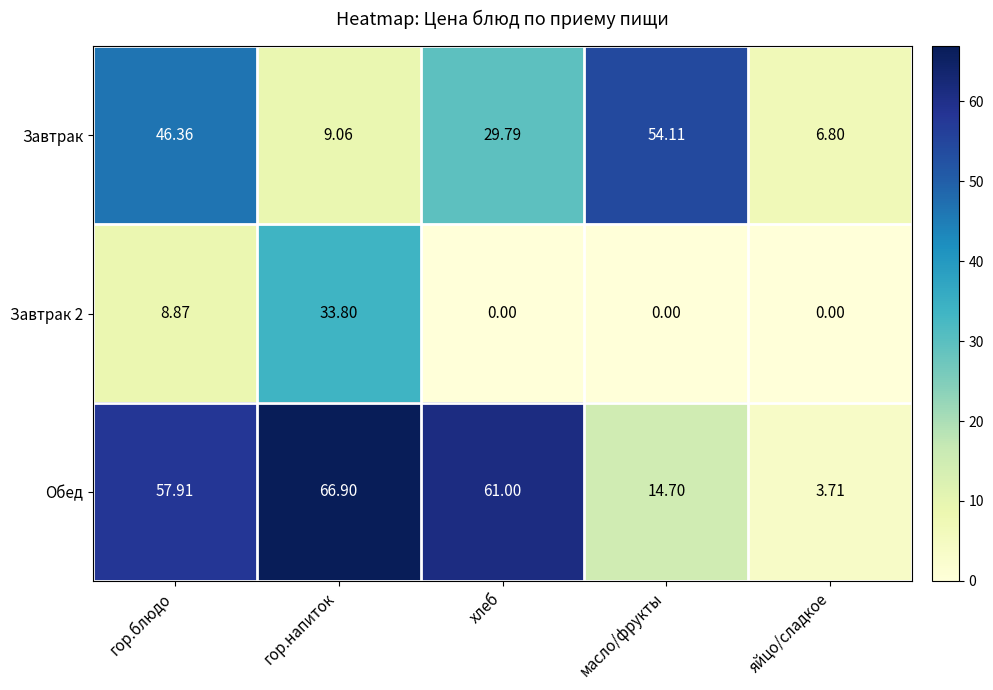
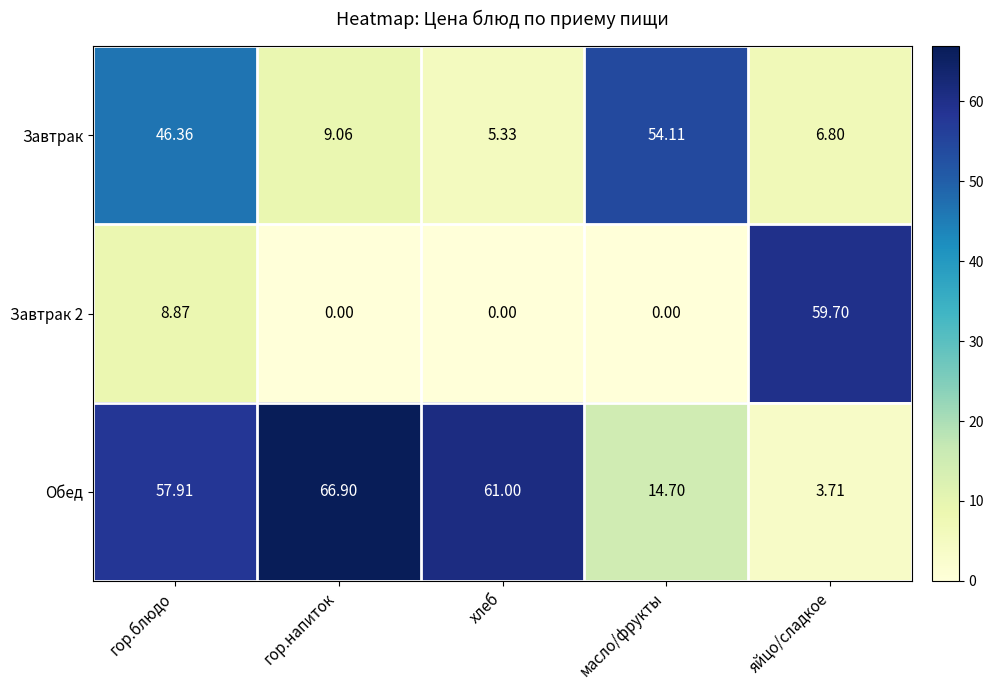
  {
    "Завтрак": {
      "гор.блюдо": 46.36,
      "гор.напиток": 9.06,
-     "хлеб": 29.79,
+     "хлеб": 5.33,
      "масло/фрукты": 54.11,
      "яйцо/сладкое": 6.80
    },
    "Завтрак 2": {
      "гор.блюдо": 8.87,
-     "гор.напиток": 33.80,
+     "гор.напиток": 0.00,
      "хлеб": 0.00,
      "масло/фрукты": 0.00,
-     "яйцо/сладкое": 0.00
+     "яйцо/сладкое": 59.70
    },
    "Обед": {
      "гор.блюдо": 57.91,
      "гор.напиток": 66.90,
      "хлеб": 61.00,
      "масло/фрукты": 14.70,
      "яйцо/сладкое": 3.71
    }
  }
